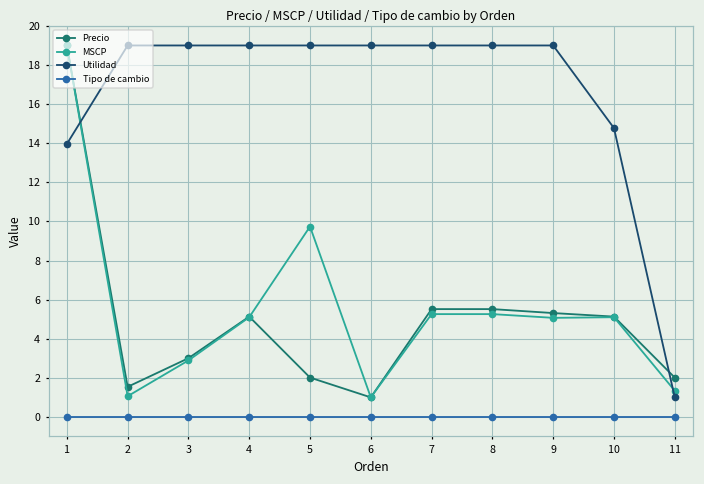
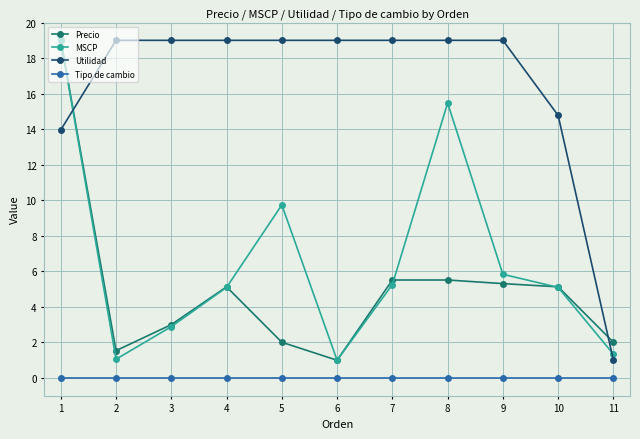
  {
    "MSCP": {
      "2": 1.1,
      "5": 9.7,
      "7": 5.3,
-     "8": 5.3,
-     "9": 5.1,
+     "8": 15.5,
+     "9": 5.8,
      "11": 1.3
    },
    "Tipo de cambio": {
      "1": 0.0,
      "2": 0.0,
      "3": 0.0,
      "4": 0.0,
      "5": 0.0,
      "6": 0.0,
      "7": 0.0,
      "8": 0.0,
      "9": 0.0,
      "10": 0.0,
      "11": 0.0
    }
  }
